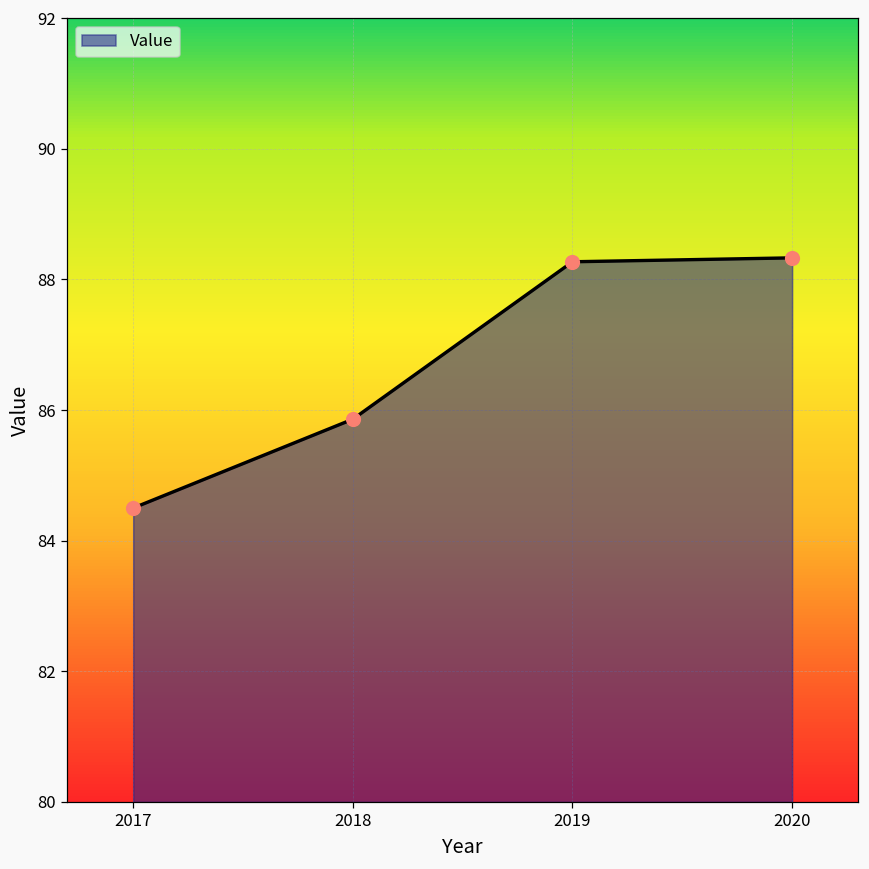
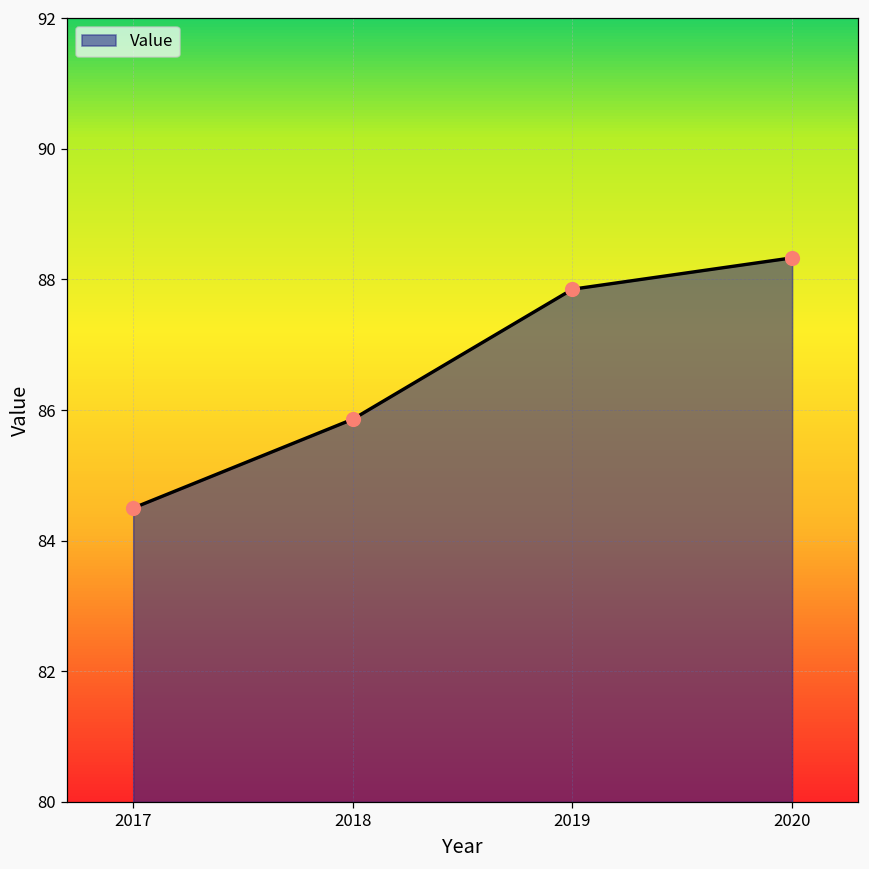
  {
    "2017": 84.5,
    "2018": 85.9,
-   "2019": 88.3,
+   "2019": 87.9,
    "2020": 88.3
  }
